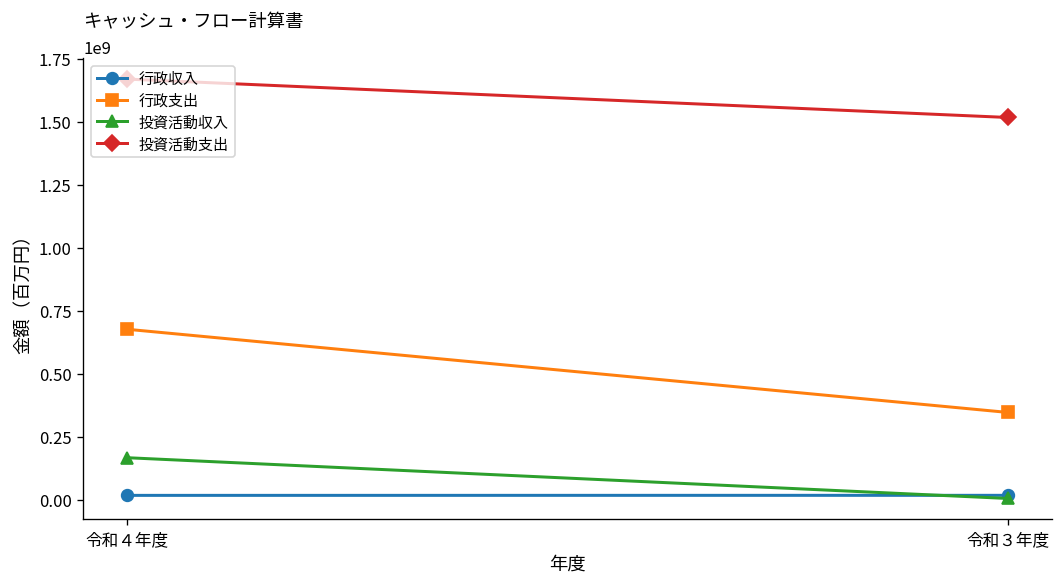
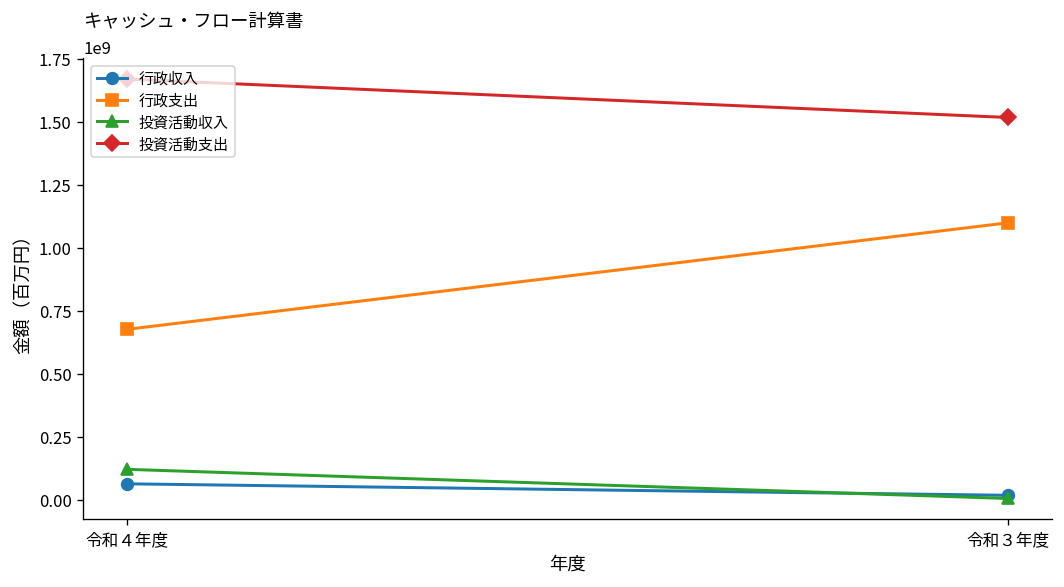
  {
    "行政収入": {
-     "令和４年度": 20000000,
+     "令和４年度": 60000000,
      "令和３年度": 20000000
    },
    "行政支出": {
      "令和４年度": 680000000,
-     "令和３年度": 350000000
+     "令和３年度": 1100000000
    },
    "投資活動収入": {
-     "令和４年度": 170000000,
+     "令和４年度": 120000000,
      "令和３年度": 10000000
    },
    "投資活動支出": {
      "令和３年度": 1520000000
    }
  }
